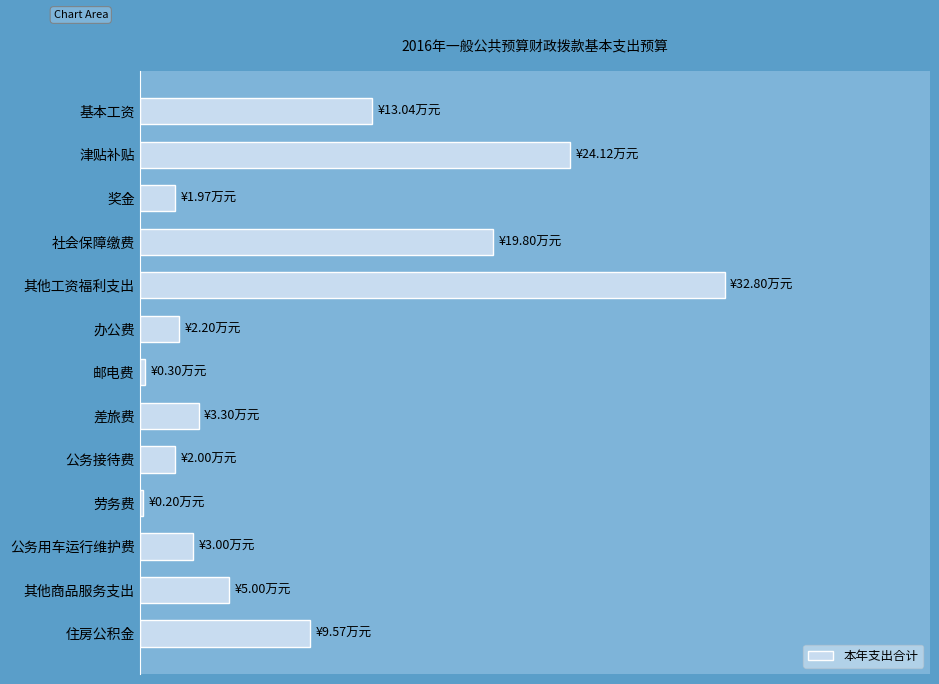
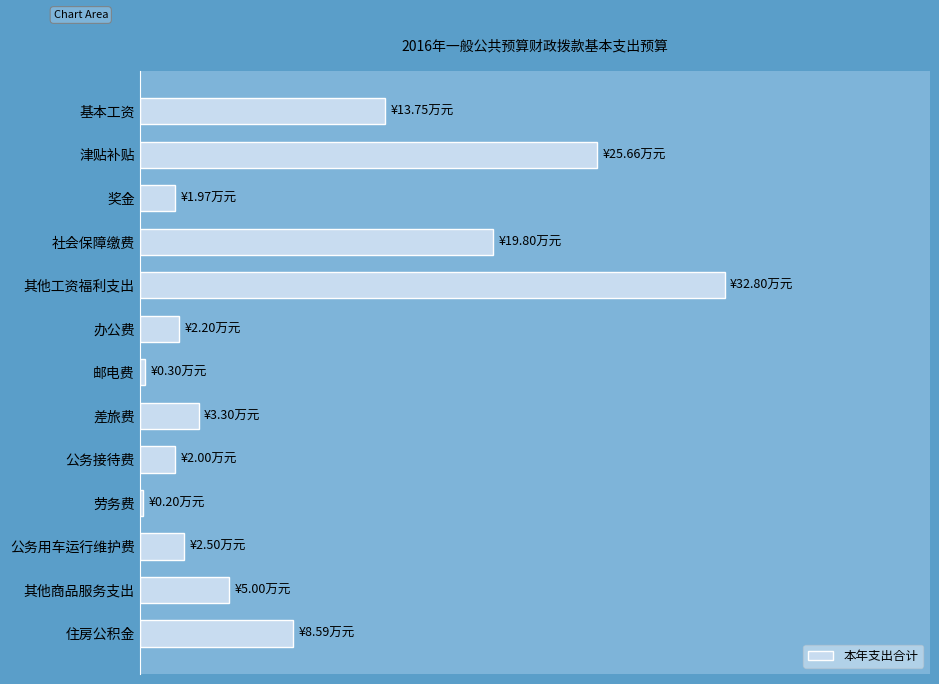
  {
-   "基本工资": "¥13.04",
-   "津贴补贴": "¥24.12",
+   "基本工资": "¥13.75",
+   "津贴补贴": "¥25.66",
    "奖金": "¥1.97",
    "社会保障缴费": "¥19.80",
    "其他工资福利支出": "¥32.80",
    "办公费": "¥2.20",
    "邮电费": "¥0.30",
    "差旅费": "¥3.30",
    "公务接待费": "¥2.00",
    "劳务费": "¥0.20",
-   "公务用车运行维护费": "¥3.00",
+   "公务用车运行维护费": "¥2.50",
    "其他商品服务支出": "¥5.00",
-   "住房公积金": "¥9.57"
+   "住房公积金": "¥8.59"
  }
